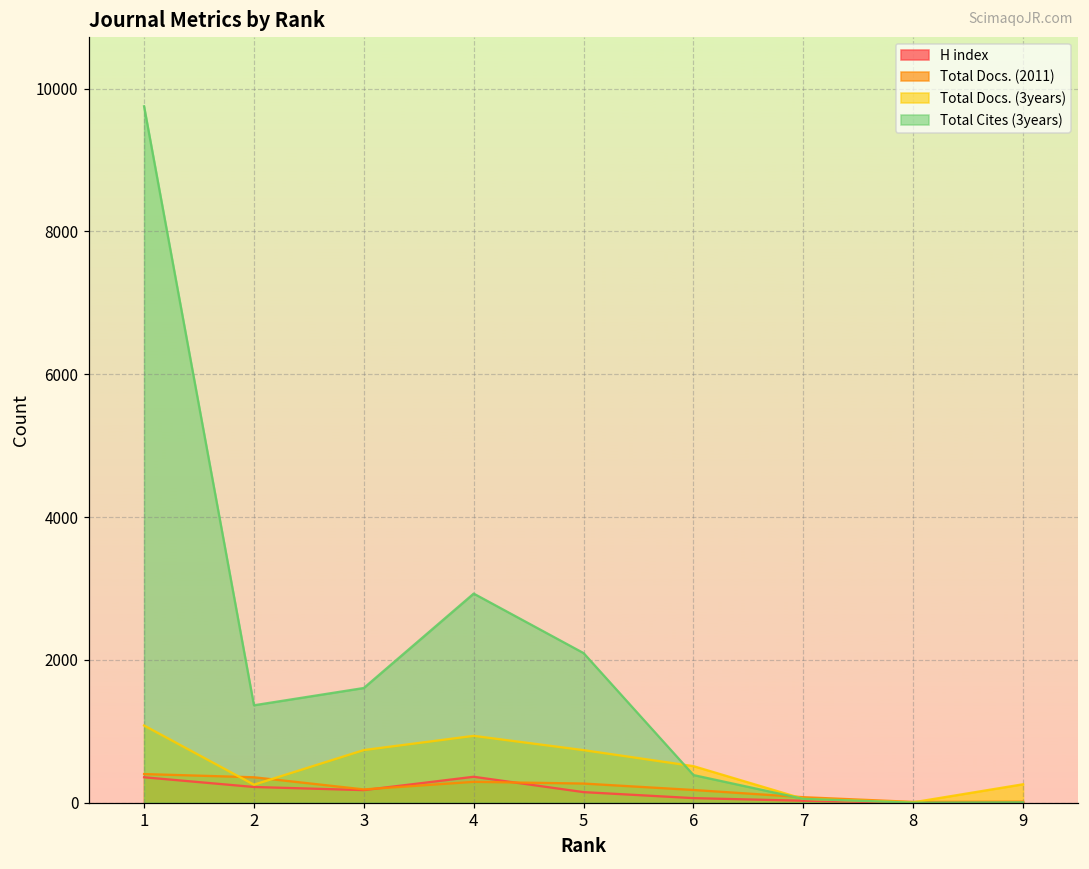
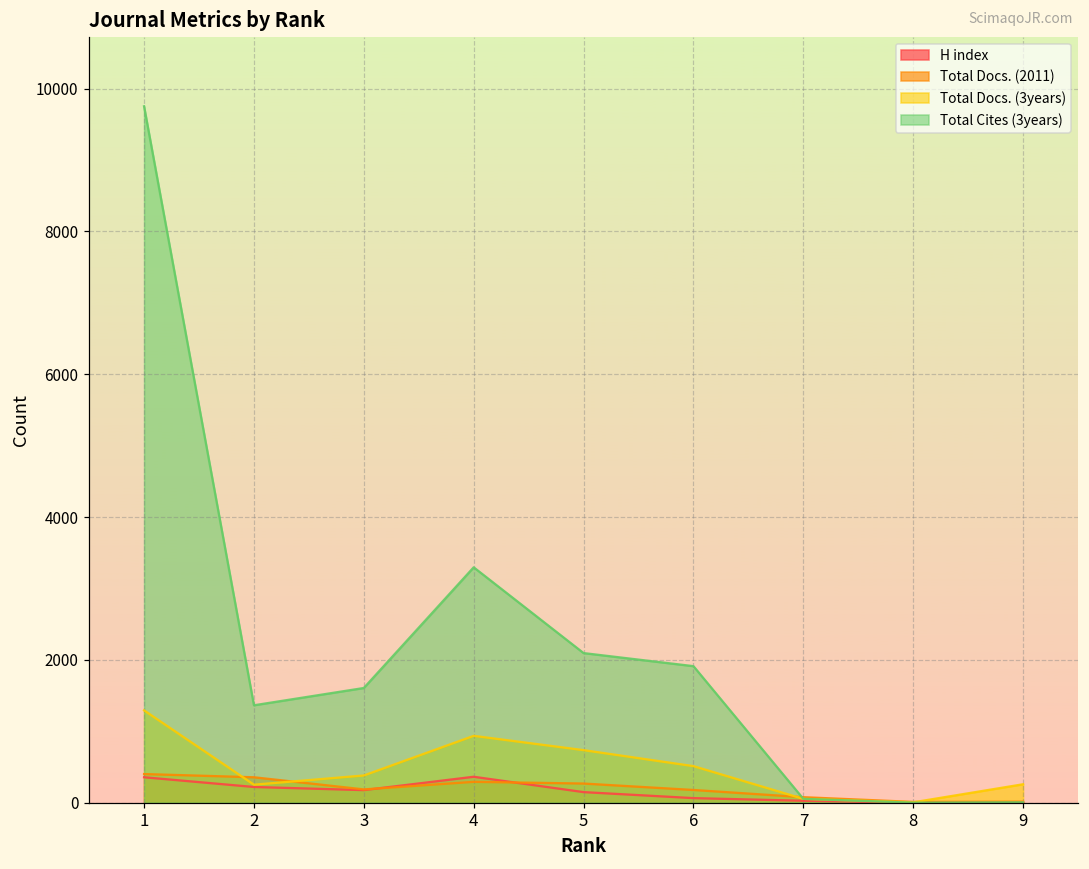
  {
    "H index": {
      "1": 400,
      "4": 400,
      "5": 100,
      "6": 100
    },
    "Total Docs. (2011)": {
      "1": 400,
      "2": 400,
      "4": 300,
      "5": 300,
      "6": 200
    },
    "Total Docs. (3years)": {
-     "1": 1100,
-     "3": 700,
+     "1": 1300,
+     "3": 400,
      "4": 900,
      "5": 700,
      "6": 500,
      "9": 300
    },
    "Total Cites (3years)": {
      "1": 9800,
      "2": 1400,
      "3": 1600,
-     "4": 2900,
+     "4": 3300,
      "5": 2100,
-     "6": 400
+     "6": 1900
    }
  }
